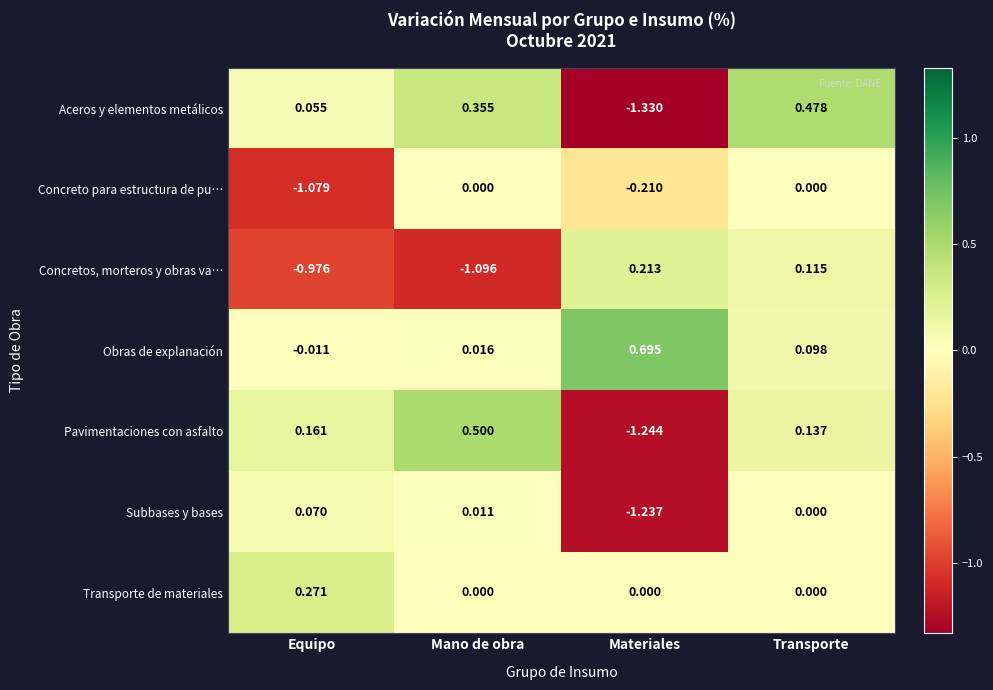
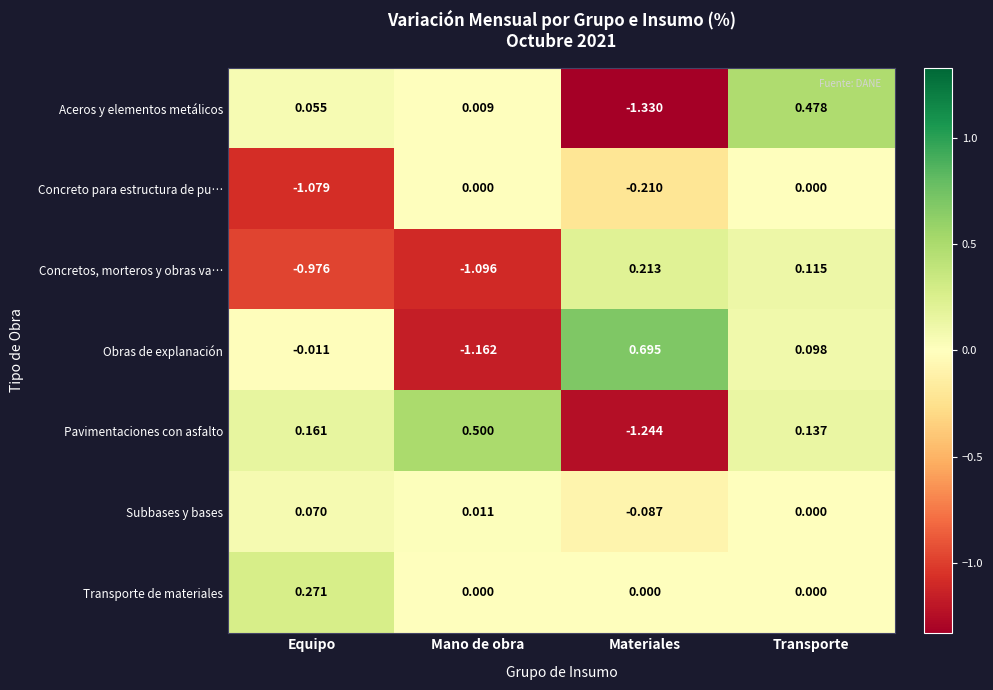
  {
    "Aceros y elementos metálicos": {
      "Equipo": 0.055,
-     "Mano de obra": 0.355,
+     "Mano de obra": 0.009,
      "Materiales": -1.330
    },
    "Concreto para estructura de pu…": {
      "Equipo": -1.079,
      "Mano de obra": 0.000,
      "Materiales": -0.210,
      "Transporte": 0.000
    },
    "Concretos, morteros y obras va…": {
      "Equipo": -0.976,
      "Mano de obra": -1.096,
      "Materiales": 0.213,
      "Transporte": 0.115
    },
    "Obras de explanación": {
      "Equipo": -0.011,
-     "Mano de obra": 0.016,
+     "Mano de obra": -1.162,
      "Materiales": 0.695,
      "Transporte": 0.098
    },
    "Pavimentaciones con asfalto": {
      "Equipo": 0.161,
      "Mano de obra": 0.500,
      "Materiales": -1.244,
      "Transporte": 0.137
    },
    "Subbases y bases": {
      "Equipo": 0.070,
      "Mano de obra": 0.011,
-     "Materiales": -1.237,
+     "Materiales": -0.087,
      "Transporte": 0.000
    },
    "Transporte de materiales": {
      "Equipo": 0.271,
      "Mano de obra": 0.000,
      "Materiales": 0.000,
      "Transporte": 0.000
    }
  }
